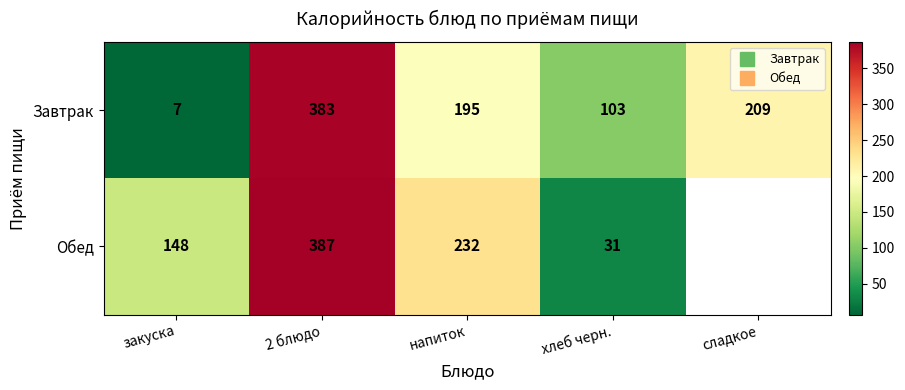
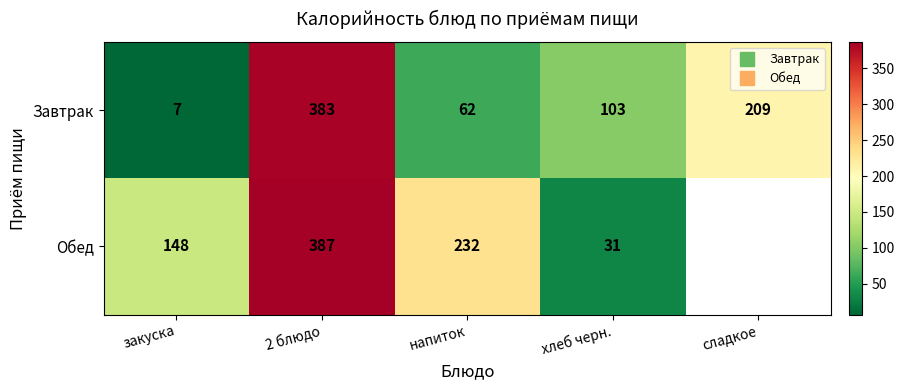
  {
    "Завтрак": {
      "закуска": 7,
      "2 блюдо": 383,
-     "напиток": 195,
+     "напиток": 62,
      "хлеб черн.": 103,
      "сладкое": 209
    },
    "Обед": {
      "закуска": 148,
      "2 блюдо": 387,
      "напиток": 232,
      "хлеб черн.": 31
    }
  }
